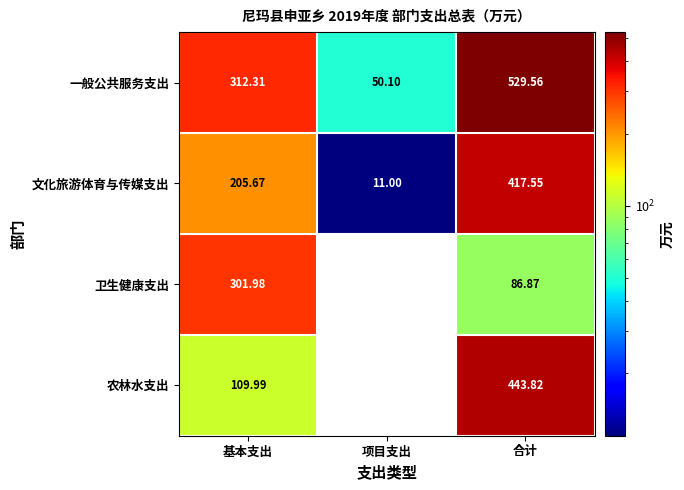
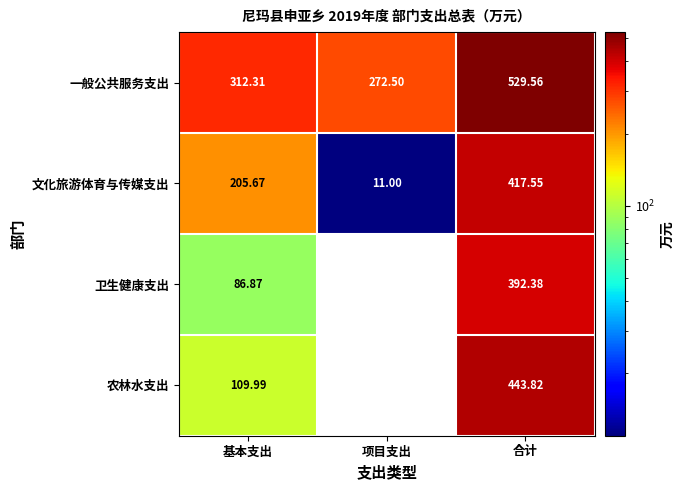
  {
    "一般公共服务支出": {
      "基本支出": 312.31,
-     "项目支出": 50.10,
+     "项目支出": 272.50,
      "合计": 529.56
    },
    "文化旅游体育与传媒支出": {
      "基本支出": 205.67,
      "项目支出": 11.00,
      "合计": 417.55
    },
    "卫生健康支出": {
-     "基本支出": 301.98,
-     "合计": 86.87
+     "基本支出": 86.87,
+     "合计": 392.38
    },
    "农林水支出": {
      "基本支出": 109.99,
      "合计": 443.82
    }
  }
